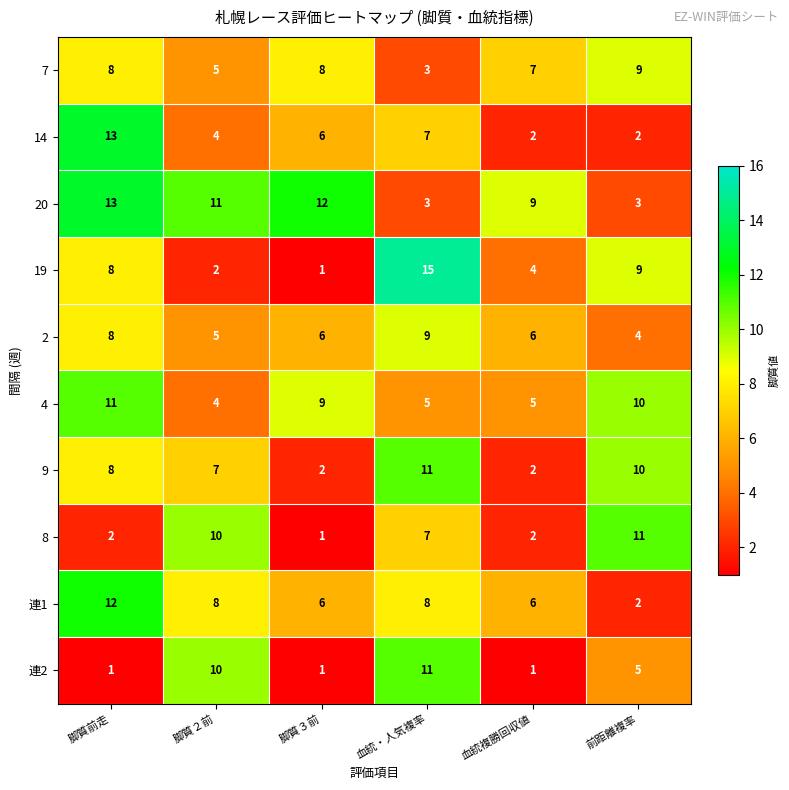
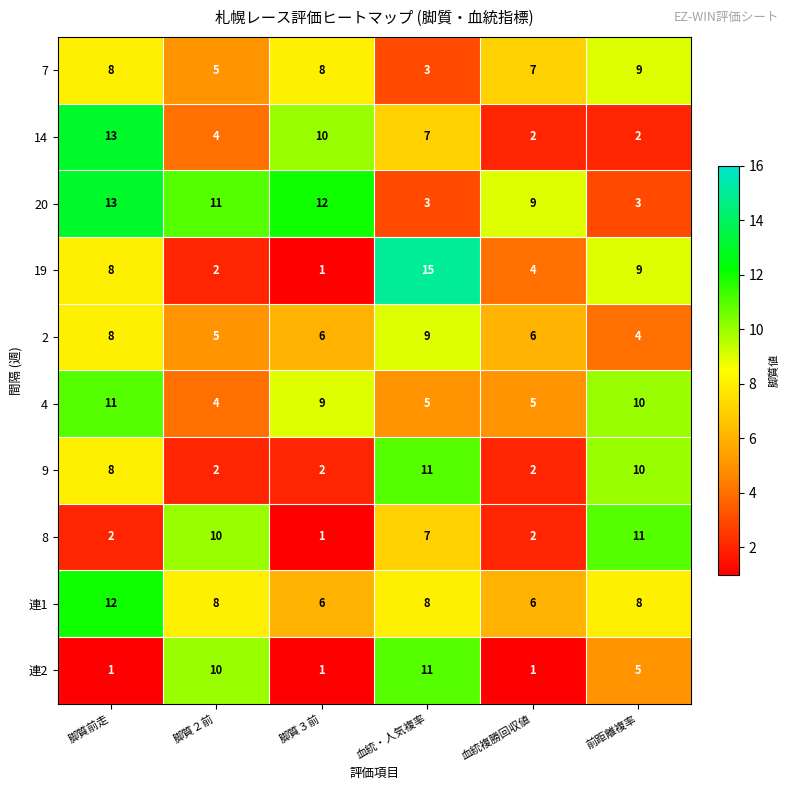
  {
    "7": {
      "脚質前走": 8,
      "脚質２前": 5,
      "脚質３前": 8,
      "血統・人気複率": 3,
      "血統複勝回収値": 7,
      "前距離複率": 9
    },
    "14": {
      "脚質前走": 13,
      "脚質２前": 4,
-     "脚質３前": 6,
+     "脚質３前": 10,
      "血統・人気複率": 7,
      "血統複勝回収値": 2,
      "前距離複率": 2
    },
    "20": {
      "脚質前走": 13,
      "脚質２前": 11,
      "脚質３前": 12,
      "血統・人気複率": 3,
      "血統複勝回収値": 9,
      "前距離複率": 3
    },
    "19": {
      "脚質前走": 8,
      "脚質２前": 2,
      "脚質３前": 1,
      "血統・人気複率": 15,
      "血統複勝回収値": 4,
      "前距離複率": 9
    },
    "2": {
      "脚質前走": 8,
      "脚質２前": 5,
      "脚質３前": 6,
      "血統・人気複率": 9,
      "血統複勝回収値": 6,
      "前距離複率": 4
    },
    "4": {
      "脚質前走": 11,
      "脚質２前": 4,
      "脚質３前": 9,
      "血統・人気複率": 5,
      "血統複勝回収値": 5,
      "前距離複率": 10
    },
    "9": {
      "脚質前走": 8,
-     "脚質２前": 7,
+     "脚質２前": 2,
      "脚質３前": 2,
      "血統・人気複率": 11,
      "血統複勝回収値": 2,
      "前距離複率": 10
    },
    "8": {
      "脚質前走": 2,
      "脚質２前": 10,
      "脚質３前": 1,
      "血統・人気複率": 7,
      "血統複勝回収値": 2,
      "前距離複率": 11
    },
    "連1": {
      "脚質前走": 12,
      "脚質２前": 8,
      "脚質３前": 6,
      "血統・人気複率": 8,
      "血統複勝回収値": 6,
-     "前距離複率": 2
+     "前距離複率": 8
    },
    "連2": {
      "脚質前走": 1,
      "脚質２前": 10,
      "脚質３前": 1,
      "血統・人気複率": 11,
      "血統複勝回収値": 1,
      "前距離複率": 5
    }
  }
